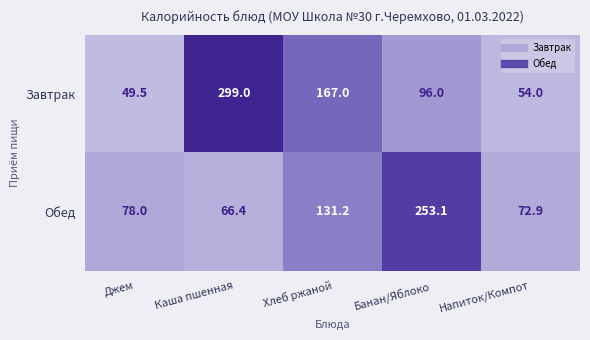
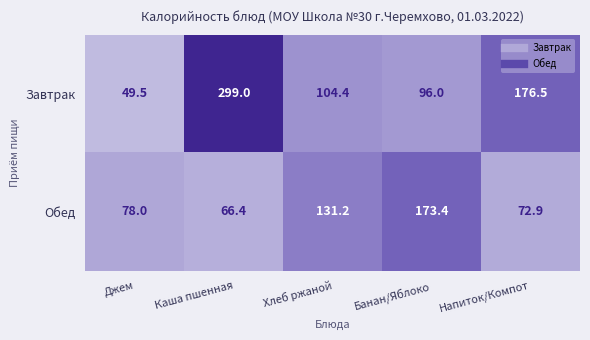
  {
    "Завтрак": {
      "Джем": 49.5,
      "Каша пшенная": 299.0,
-     "Хлеб ржаной": 167.0,
+     "Хлеб ржаной": 104.4,
      "Банан/Яблоко": 96.0,
-     "Напиток/Компот": 54.0
+     "Напиток/Компот": 176.5
    },
    "Обед": {
      "Джем": 78.0,
      "Каша пшенная": 66.4,
      "Хлеб ржаной": 131.2,
-     "Банан/Яблоко": 253.1,
+     "Банан/Яблоко": 173.4,
      "Напиток/Компот": 72.9
    }
  }
